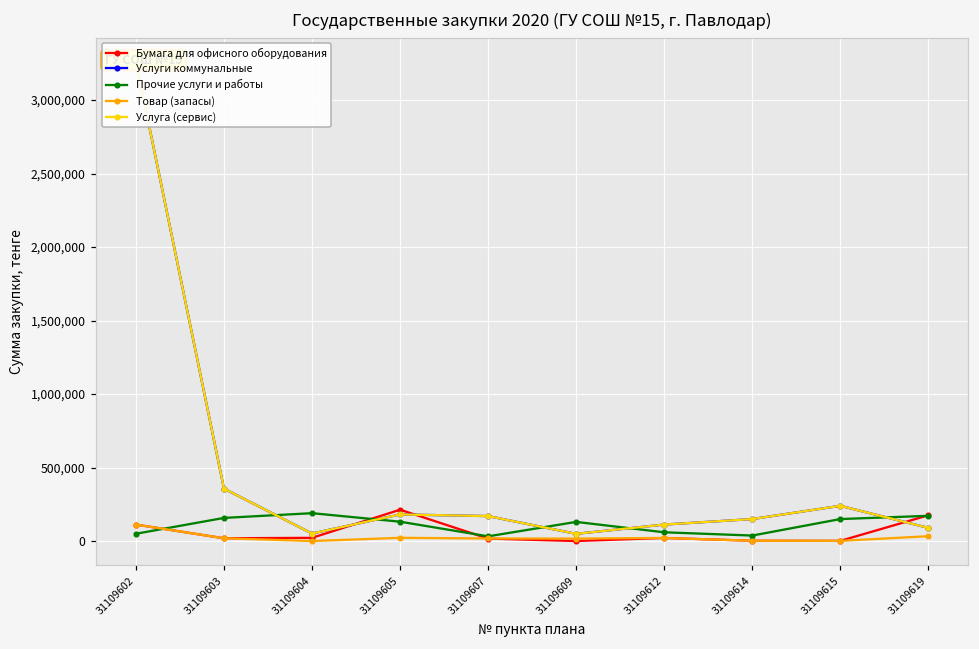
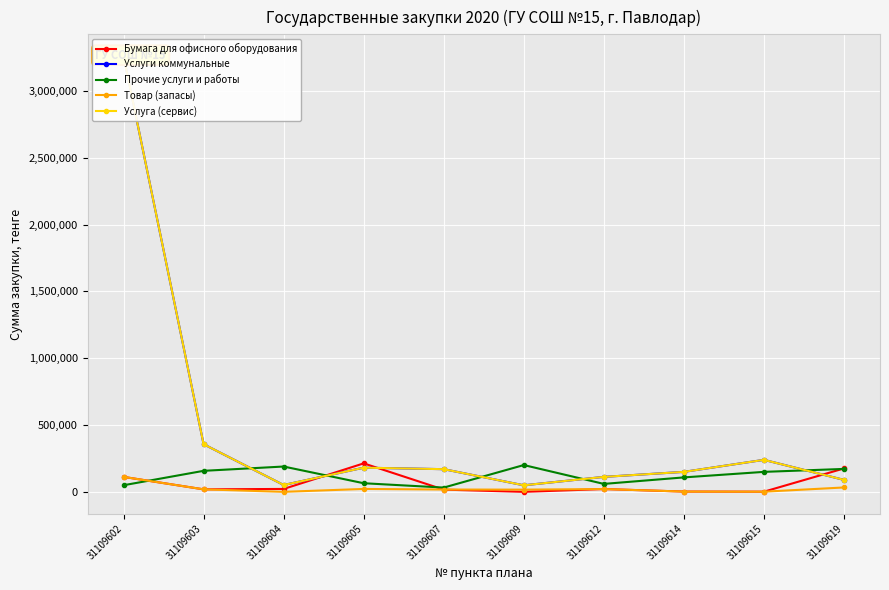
  {
    "Бумага для офисного оборудования": {
      "31109604": "20,000",
      "31109605": "210,000"
    },
    "Прочие услуги и работы": {
      "31109602": "50,000",
      "31109603": "160,000",
      "31109604": "190,000",
-     "31109605": "130,000",
-     "31109609": "130,000",
+     "31109605": "70,000",
+     "31109609": "200,000",
      "31109612": "60,000",
-     "31109614": "40,000",
+     "31109614": "110,000",
      "31109615": "150,000"
    }
  }
